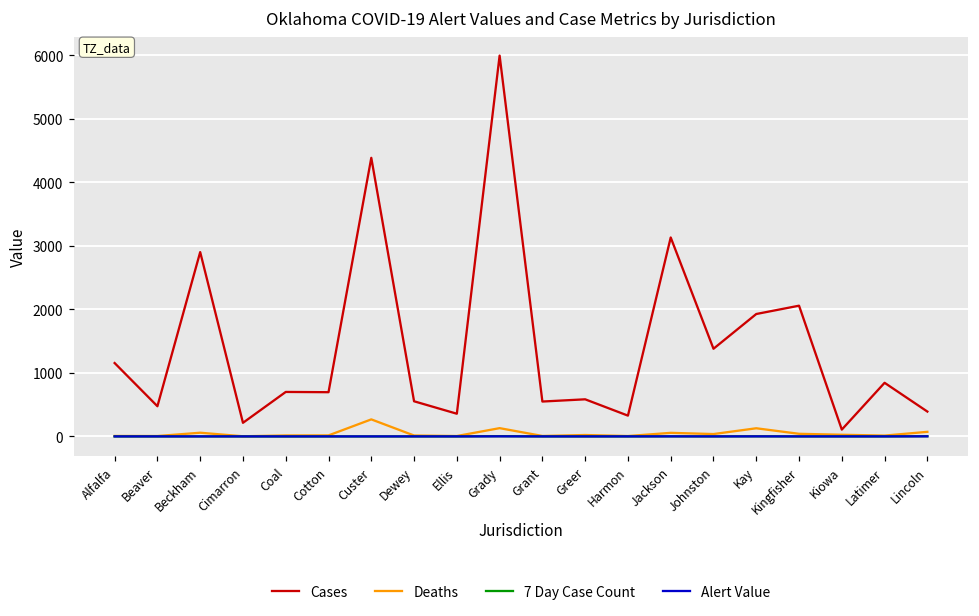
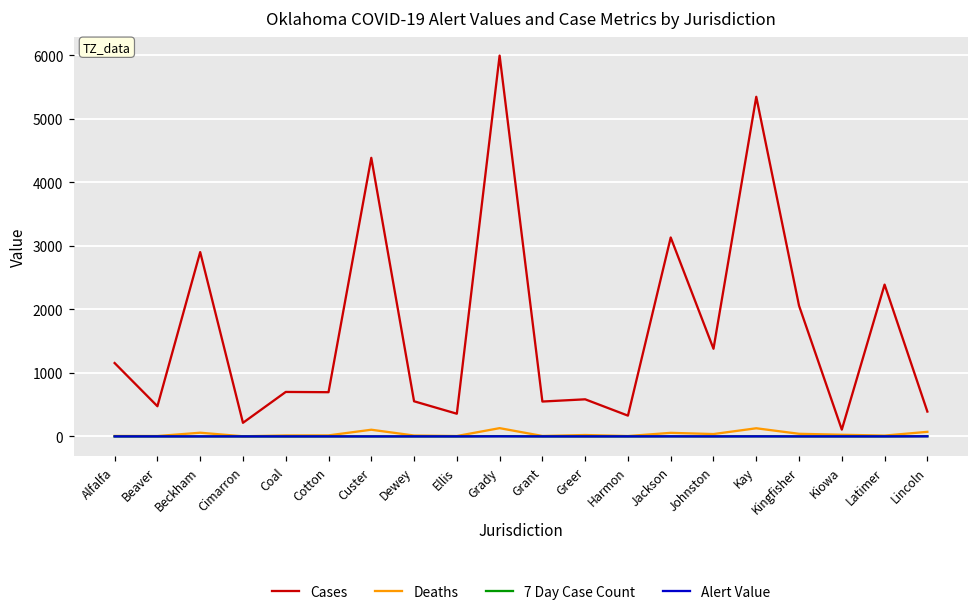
  {
    "Cases": {
      "Alfalfa": 1200,
      "Beaver": 500,
      "Beckham": 2900,
      "Cimarron": 200,
      "Coal": 700,
      "Cotton": 700,
      "Custer": 4400,
      "Dewey": 600,
      "Ellis": 400,
      "Grady": 6000,
      "Grant": 500,
      "Greer": 600,
      "Harmon": 300,
      "Jackson": 3100,
      "Johnston": 1400,
-     "Kay": 1900,
+     "Kay": 5300,
      "Kingfisher": 2100,
      "Kiowa": 100,
-     "Latimer": 800,
+     "Latimer": 2400,
      "Lincoln": 400
    },
    "Deaths": {
      "Beckham": 100,
-     "Custer": 300,
+     "Custer": 100,
      "Grady": 100,
      "Jackson": 100,
      "Kay": 100,
      "Lincoln": 100
    }
  }
